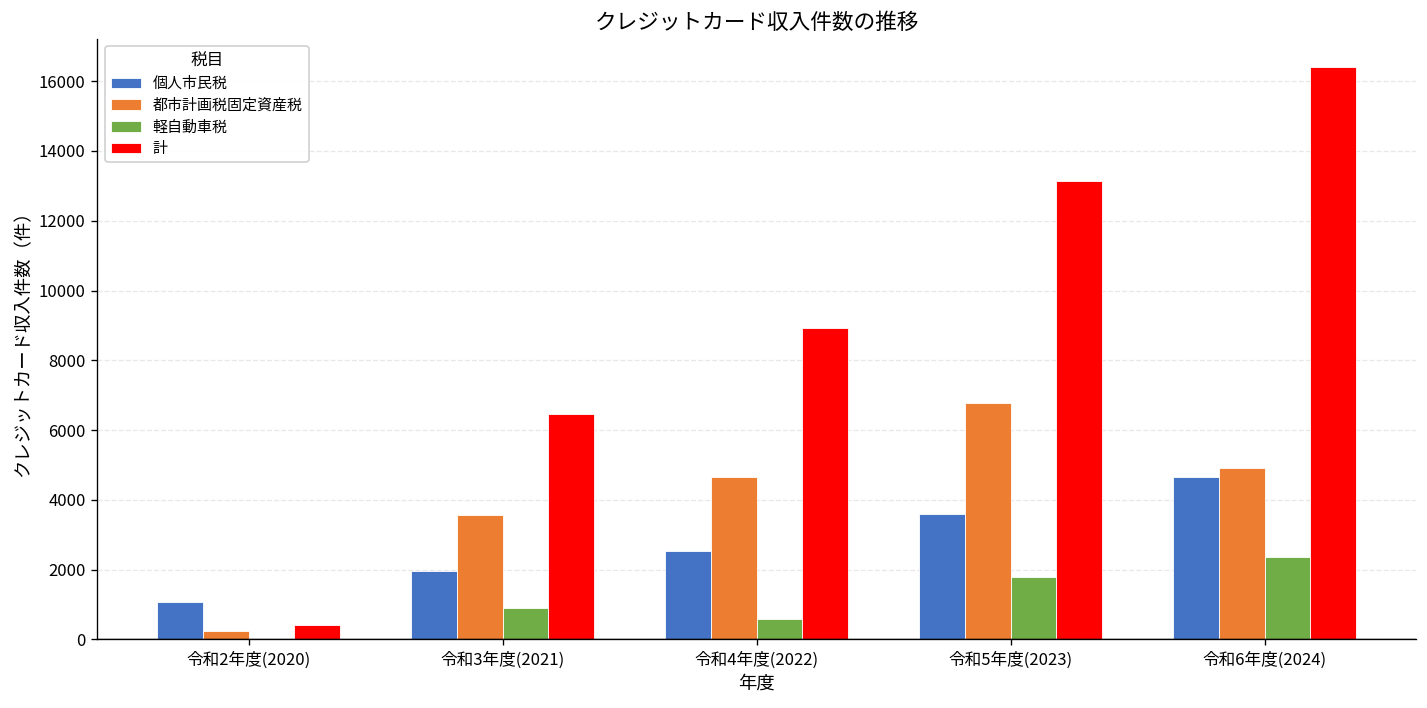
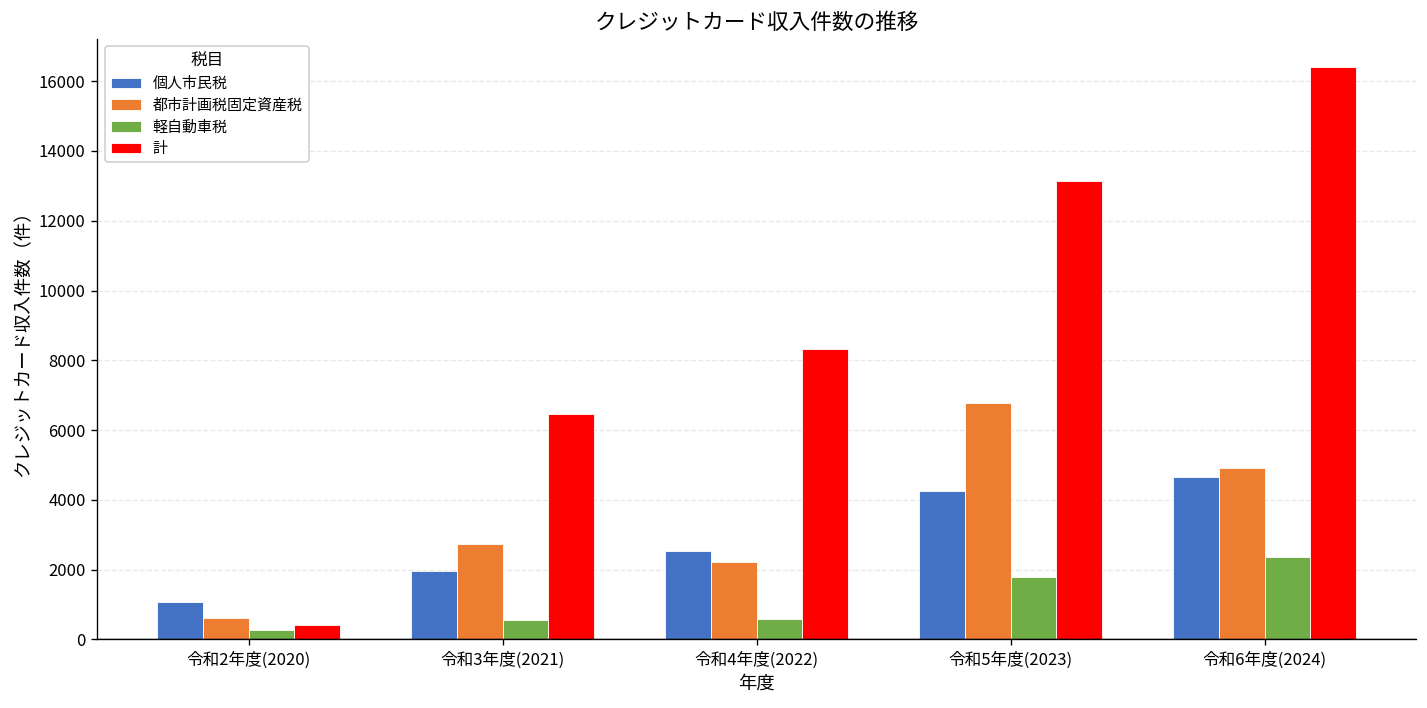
  {
    "個人市民税": {
      "令和2年度(2020)": 1100,
      "令和3年度(2021)": 2000,
      "令和4年度(2022)": 2500,
-     "令和5年度(2023)": 3600,
+     "令和5年度(2023)": 4300,
      "令和6年度(2024)": 4600
    },
    "都市計画税固定資産税": {
-     "令和2年度(2020)": 200,
-     "令和3年度(2021)": 3600,
-     "令和4年度(2022)": 4700,
+     "令和2年度(2020)": 600,
+     "令和3年度(2021)": 2700,
+     "令和4年度(2022)": 2200,
      "令和5年度(2023)": 6800,
      "令和6年度(2024)": 4900
    },
    "軽自動車税": {
-     "令和2年度(2020)": 0,
-     "令和3年度(2021)": 900,
+     "令和2年度(2020)": 300,
+     "令和3年度(2021)": 600,
      "令和4年度(2022)": 600,
      "令和5年度(2023)": 1800,
      "令和6年度(2024)": 2400
    },
    "計": {
      "令和2年度(2020)": 400,
      "令和3年度(2021)": 6500,
-     "令和4年度(2022)": 8900,
+     "令和4年度(2022)": 8300,
      "令和5年度(2023)": 13100,
      "令和6年度(2024)": 16400
    }
  }
